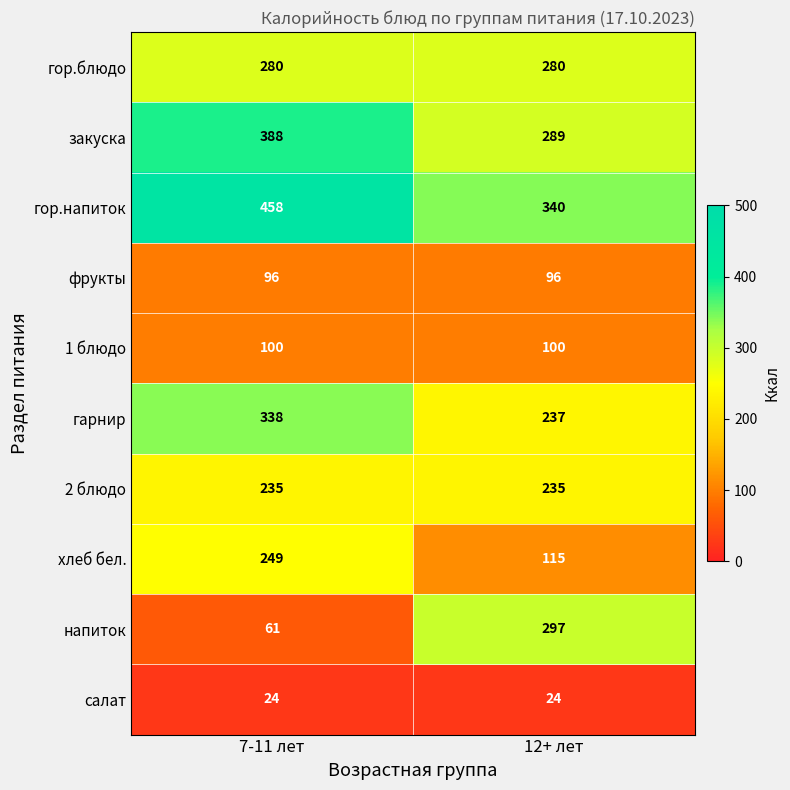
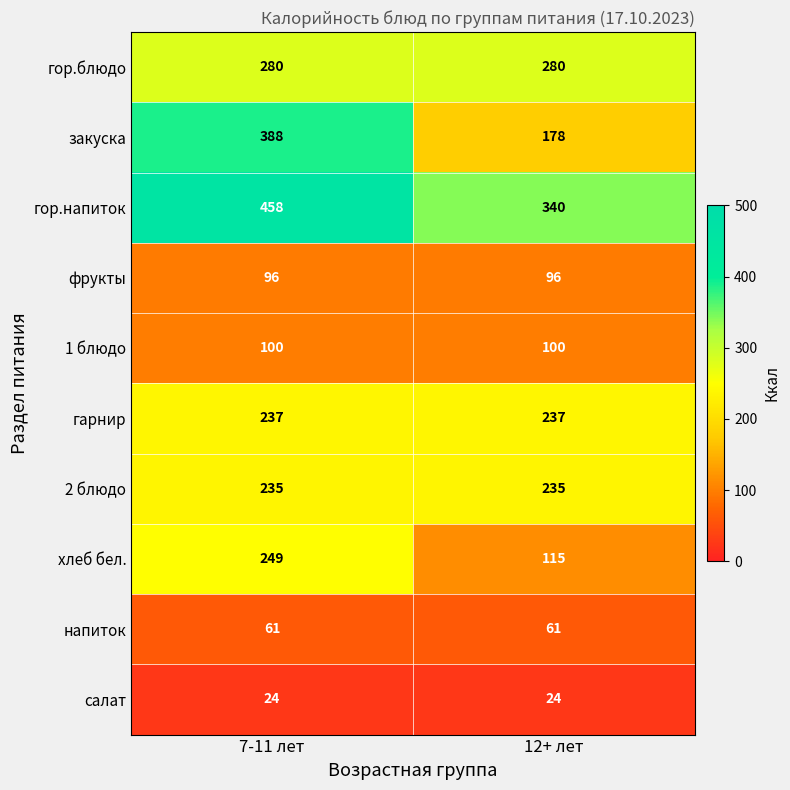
  {
    "гор.блюдо": {
      "7-11 лет": 280,
      "12+ лет": 280
    },
    "закуска": {
      "7-11 лет": 388,
-     "12+ лет": 289
+     "12+ лет": 178
    },
    "гор.напиток": {
      "7-11 лет": 458,
      "12+ лет": 340
    },
    "фрукты": {
      "7-11 лет": 96,
      "12+ лет": 96
    },
    "1 блюдо": {
      "7-11 лет": 100,
      "12+ лет": 100
    },
    "гарнир": {
-     "7-11 лет": 338,
+     "7-11 лет": 237,
      "12+ лет": 237
    },
    "2 блюдо": {
      "7-11 лет": 235,
      "12+ лет": 235
    },
    "хлеб бел.": {
      "7-11 лет": 249,
      "12+ лет": 115
    },
    "напиток": {
      "7-11 лет": 61,
-     "12+ лет": 297
+     "12+ лет": 61
    },
    "салат": {
      "7-11 лет": 24,
      "12+ лет": 24
    }
  }
